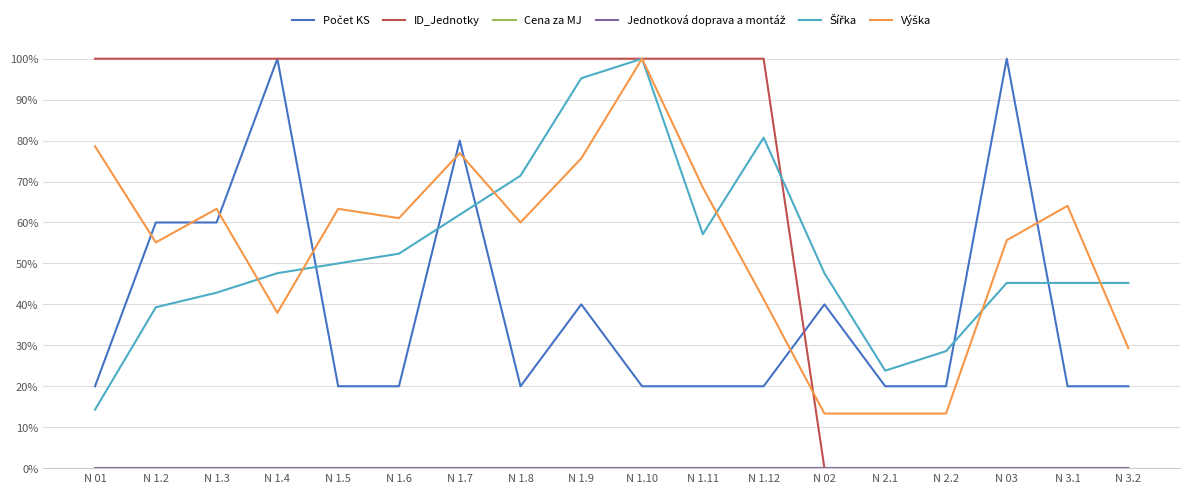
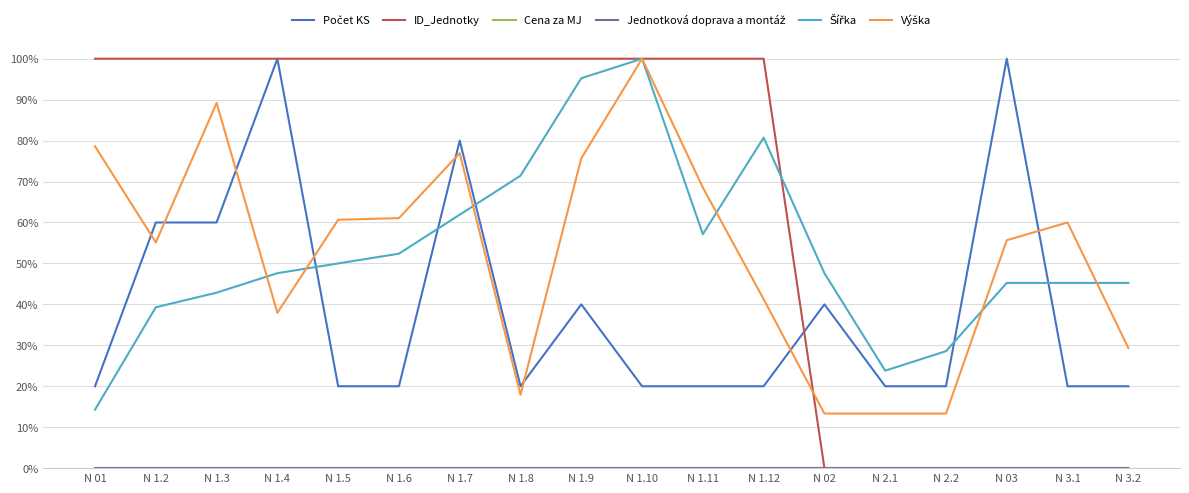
  {
    "ID_Jednotky": {
      "N 01": "100%",
      "N 1.2": "100%",
      "N 1.3": "100%",
      "N 1.5": "100%",
      "N 1.6": "100%",
      "N 1.7": "100%",
      "N 1.8": "100%",
      "N 1.9": "100%",
      "N 1.11": "100%",
      "N 1.12": "100%"
    },
    "Jednotková doprava a montáž": {
      "N 01": "0%",
      "N 1.2": "0%",
      "N 1.3": "0%",
      "N 1.4": "0%",
      "N 1.5": "0%",
      "N 1.6": "0%",
      "N 1.7": "0%",
      "N 1.8": "0%",
      "N 1.9": "0%",
      "N 1.10": "0%",
      "N 1.11": "0%",
      "N 1.12": "0%"
    },
    "Výška": {
      "N 01": "79%",
      "N 1.2": "55%",
-     "N 1.3": "63%",
+     "N 1.3": "89%",
      "N 1.4": "38%",
-     "N 1.5": "63%",
+     "N 1.5": "61%",
      "N 1.6": "61%",
      "N 1.7": "77%",
-     "N 1.8": "60%",
+     "N 1.8": "18%",
      "N 1.9": "76%",
      "N 1.11": "69%",
      "N 1.12": "41%",
      "N 02": "13%",
      "N 2.1": "13%",
      "N 2.2": "13%",
      "N 03": "56%",
-     "N 3.1": "64%",
+     "N 3.1": "60%",
      "N 3.2": "29%"
    }
  }
